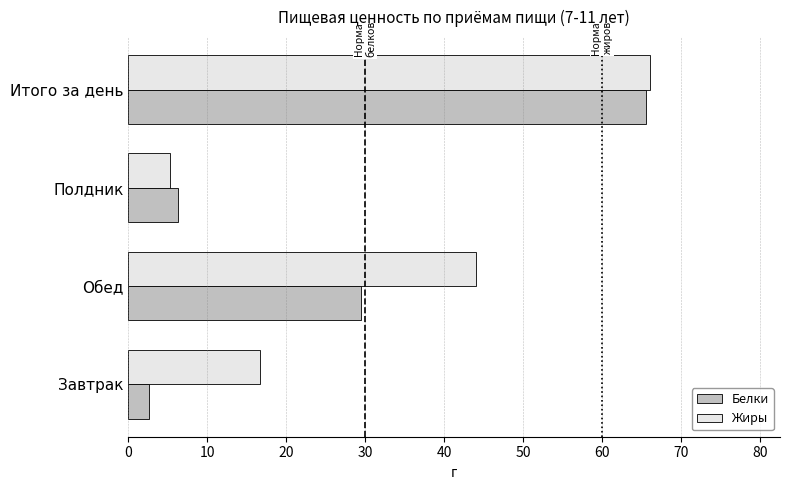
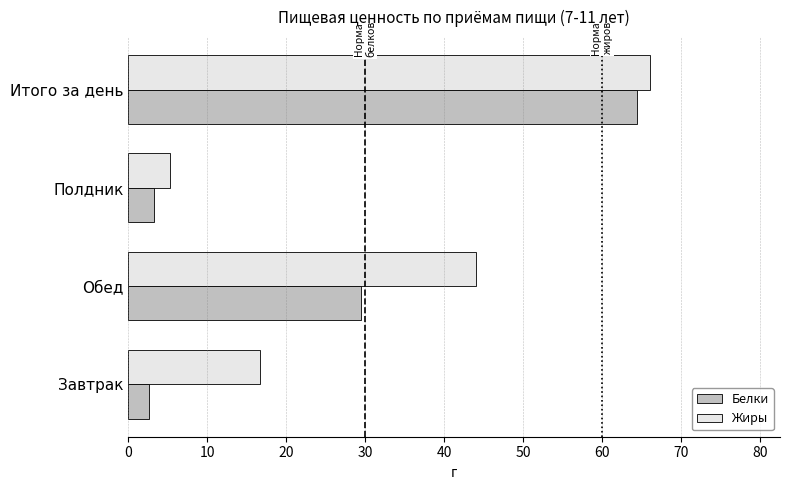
  {
    "Белки": {
-     "Итого за день": 66,
-     "Полдник": 6,
+     "Итого за день": 64,
+     "Полдник": 3,
      "Обед": 30,
      "Завтрак": 3
    },
    "Жиры": {
      "Итого за день": 66,
      "Полдник": 5,
      "Обед": 44,
      "Завтрак": 17
    }
  }
